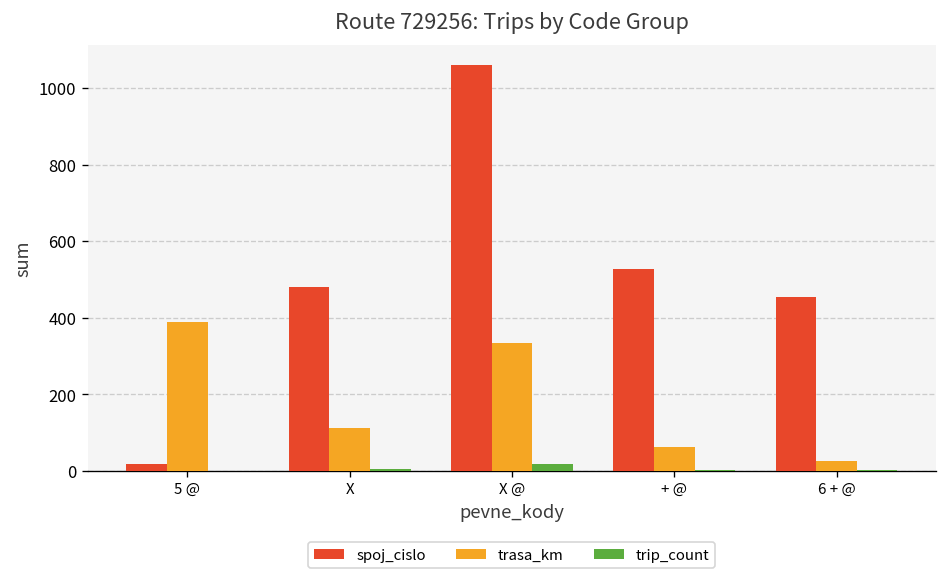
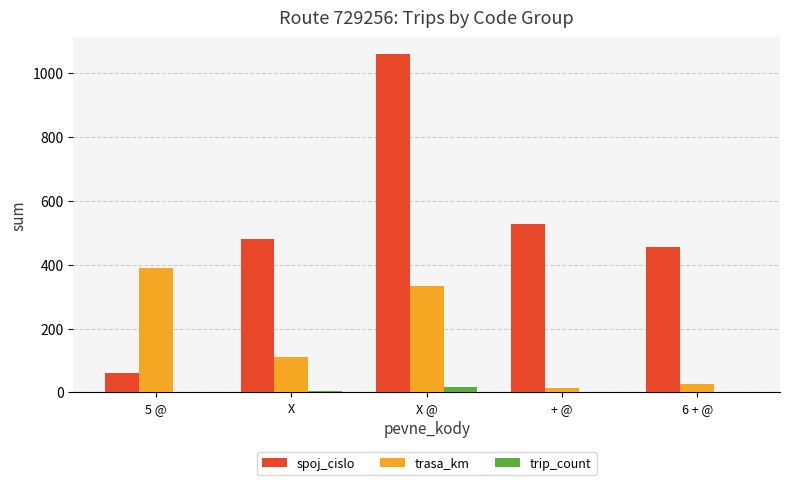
  {
    "spoj_cislo": {
-     "5 @": 20,
+     "5 @": 60,
      "X": 480,
      "X @": 1060,
      "+ @": 530,
      "6 + @": 460
    },
    "trasa_km": {
      "5 @": 390,
      "X": 110,
      "X @": 330,
-     "+ @": 60,
+     "+ @": 20,
      "6 + @": 30
    },
    "trip_count": {
      "X @": 20
    }
  }
